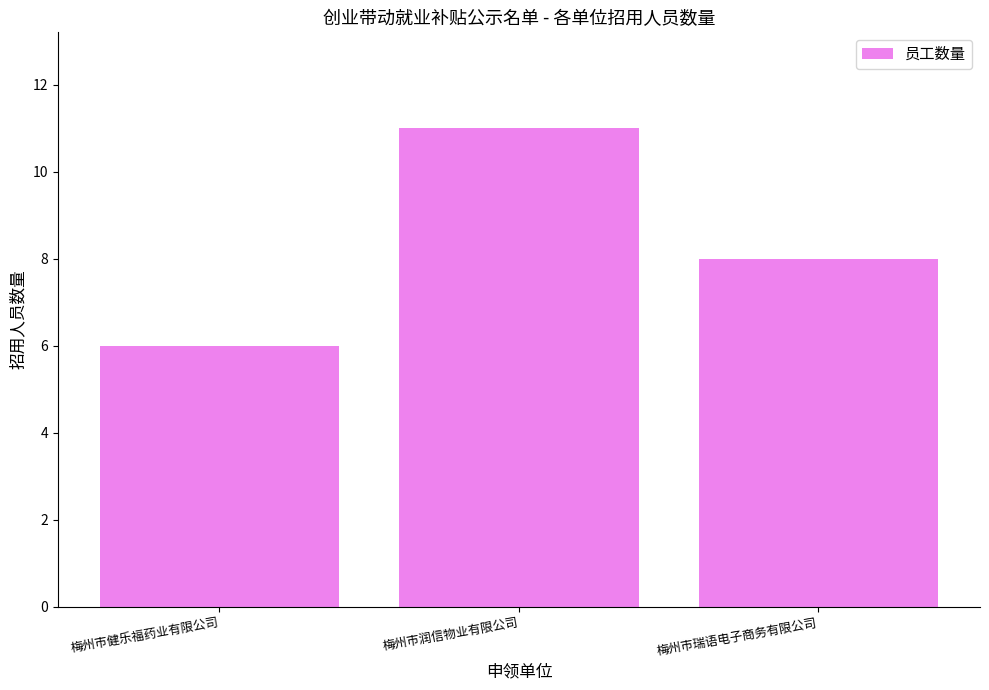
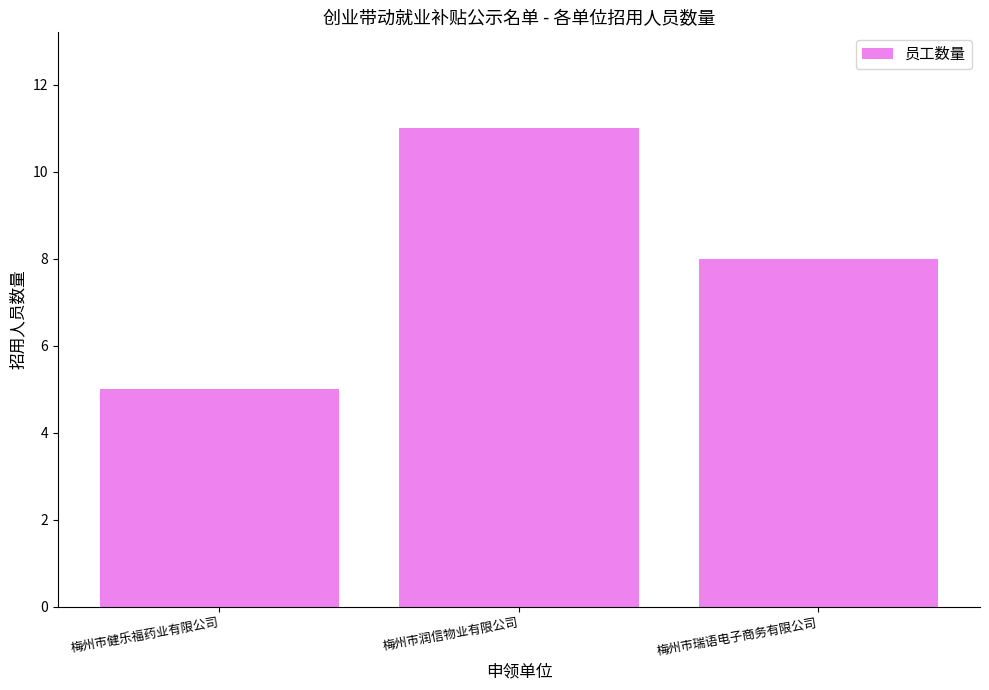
  {
-   "梅州市健乐福药业有限公司": 6,
+   "梅州市健乐福药业有限公司": 5,
    "梅州市润信物业有限公司": 11,
    "梅州市瑞语电子商务有限公司": 8
  }
